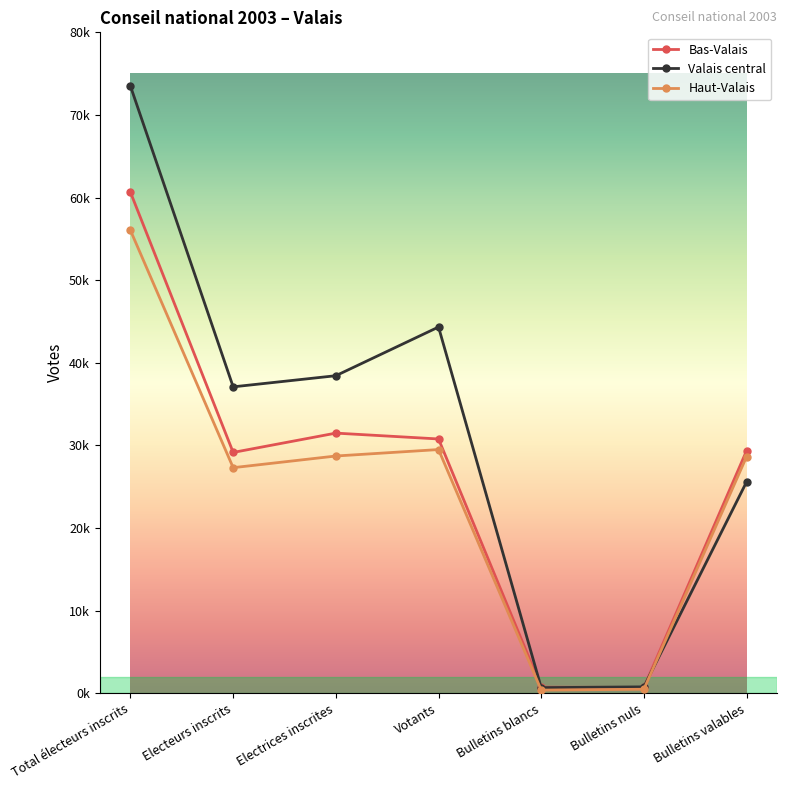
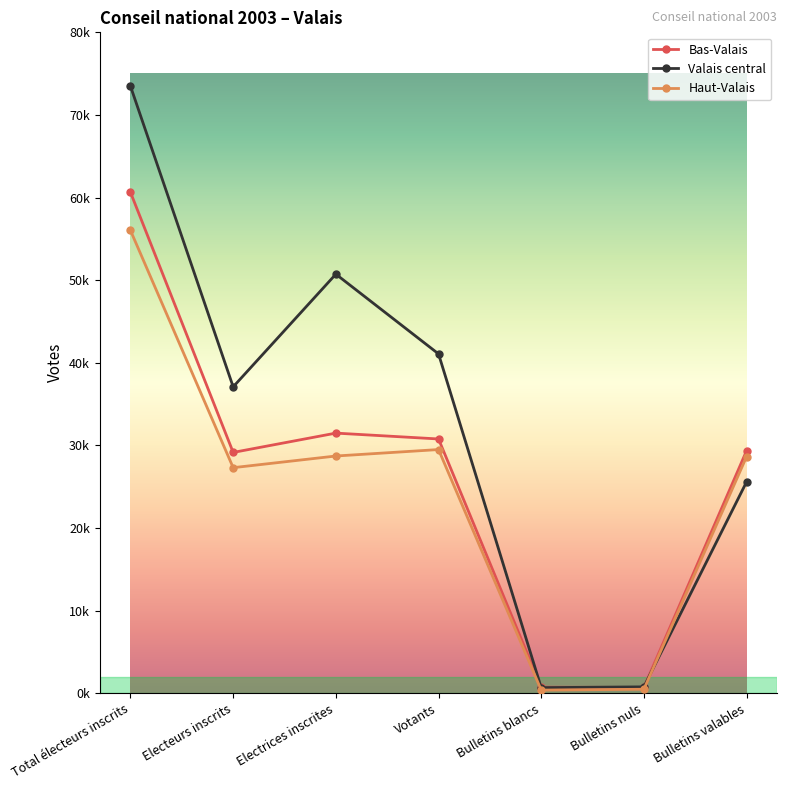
  {
    "Valais central": {
      "Total électeurs inscrits": 73000,
      "Electeurs inscrits": 37000,
-     "Electrices inscrites": 38000,
-     "Votants": 44000,
+     "Electrices inscrites": 51000,
+     "Votants": 41000,
      "Bulletins valables": 26000
    }
  }
